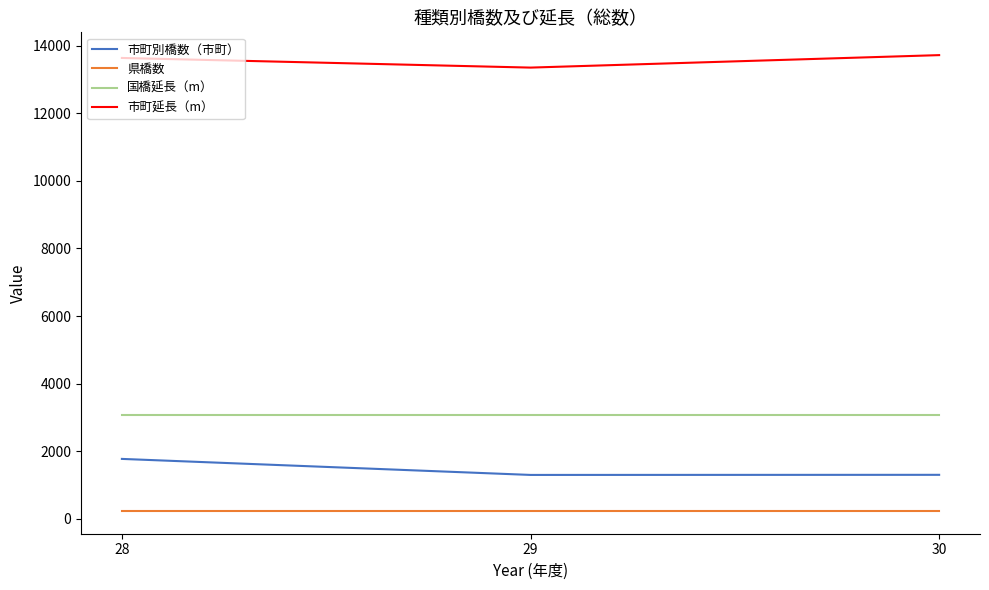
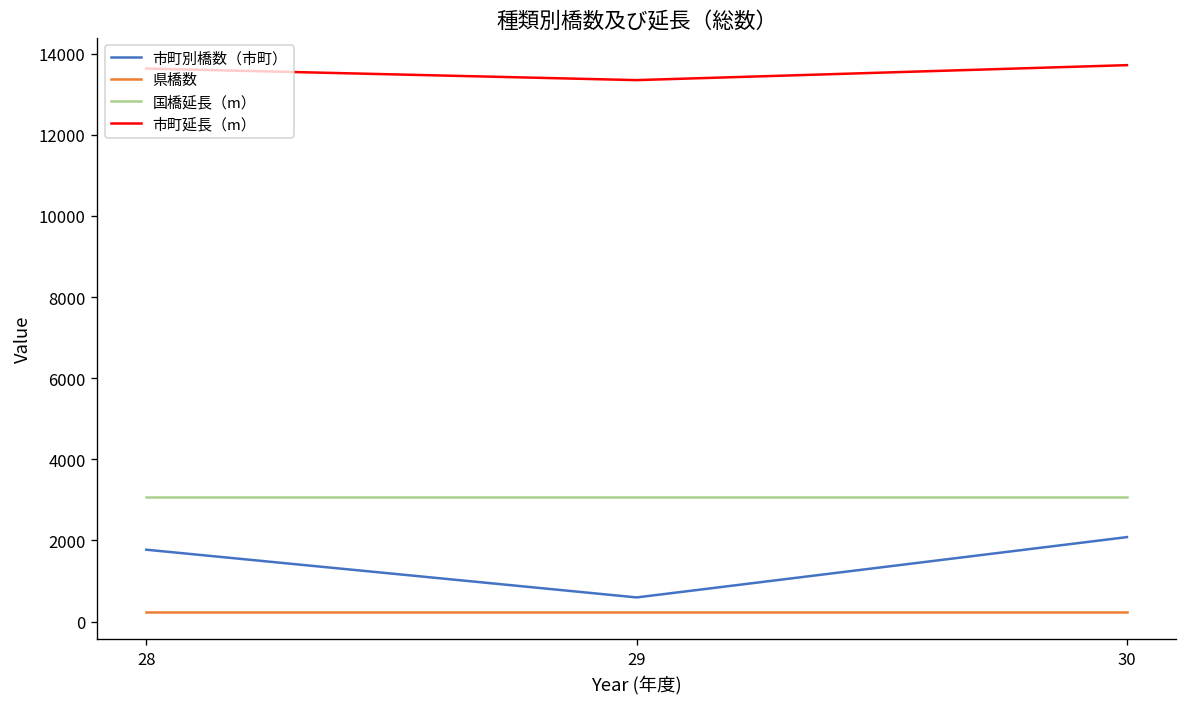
  {
    "市町別橋数（市町）": {
      "28": 1800,
-     "29": 1300,
-     "30": 1300
+     "29": 600,
+     "30": 2100
    },
    "県橋数": {
      "28": 200,
      "29": 200,
      "30": 200
    },
    "国橋延長（m）": {
      "28": 3100,
      "29": 3100,
      "30": 3100
    },
    "市町延長（m）": {
      "29": 13300,
      "30": 13700
    }
  }
